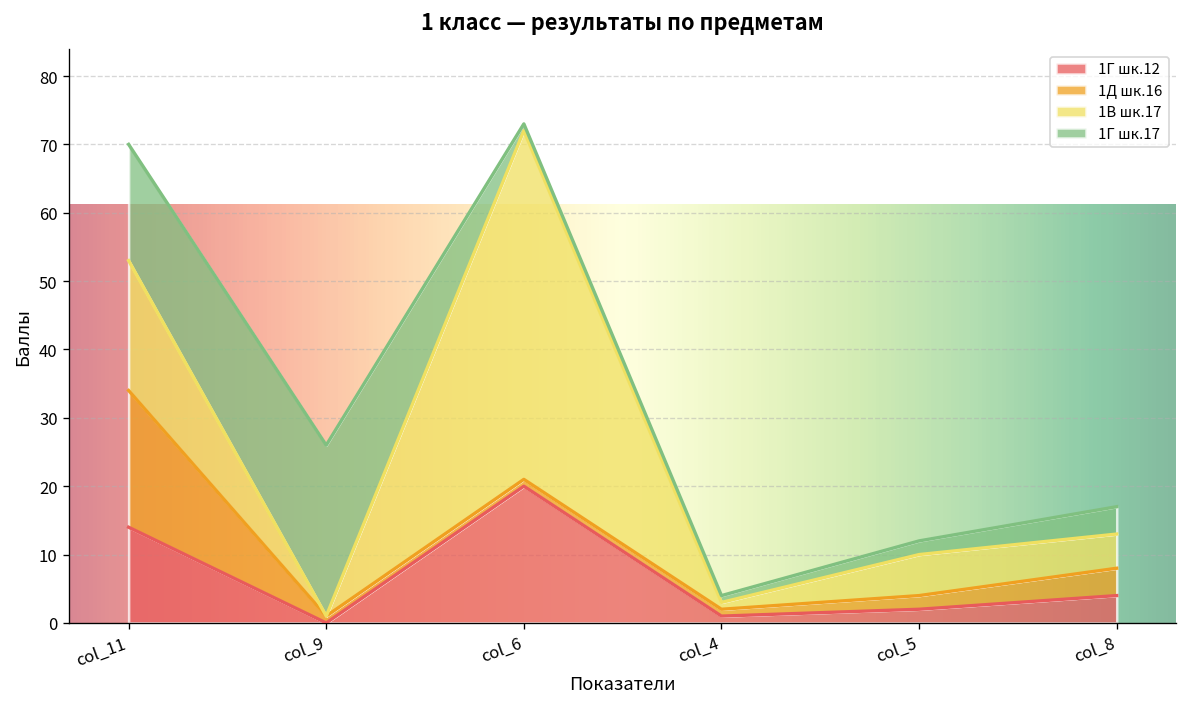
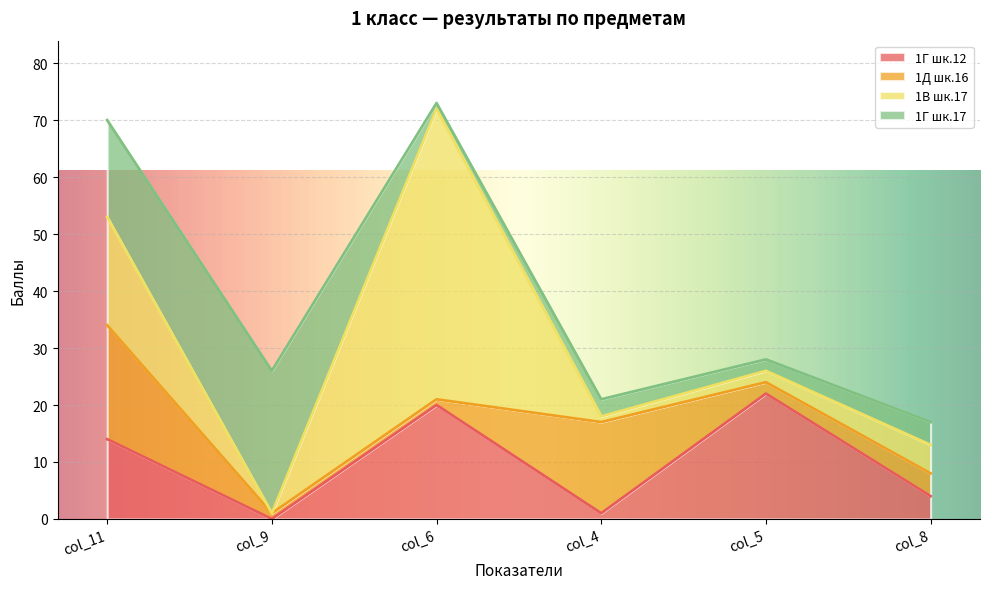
  {
    "1Г шк.12": {
      "col_11": 14,
      "col_9": 0,
      "col_6": 20,
      "col_4": 1,
-     "col_5": 2,
+     "col_5": 22,
      "col_8": 4
    },
    "1Д шк.16": {
      "col_11": 20,
      "col_6": 1,
-     "col_4": 1,
+     "col_4": 16,
      "col_5": 2,
      "col_8": 4
    },
    "1В шк.17": {
      "col_11": 19,
      "col_6": 51,
      "col_4": 1,
-     "col_5": 6,
+     "col_5": 2,
      "col_8": 5
    },
    "1Г шк.17": {
      "col_11": 17,
      "col_9": 25,
      "col_6": 1,
-     "col_4": 1,
+     "col_4": 3,
      "col_5": 2,
      "col_8": 4
    }
  }
